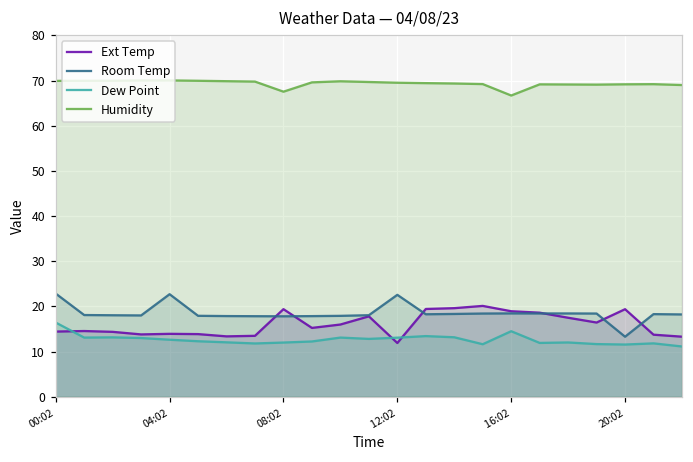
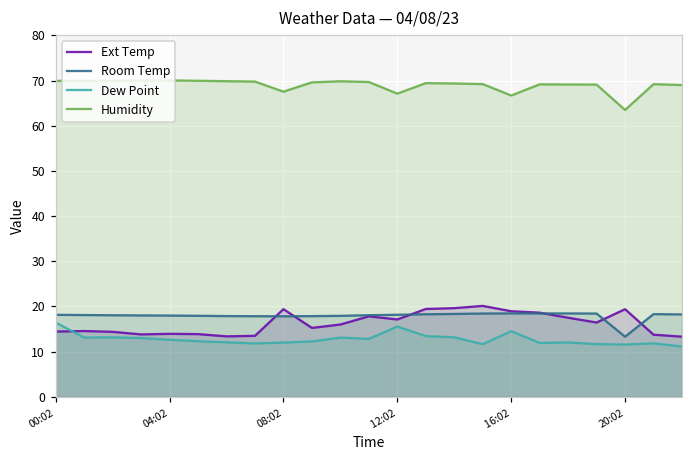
  {
    "Ext Temp": {
      "00:02": 14,
      "04:02": 14,
      "08:02": 19,
-     "12:02": 12,
+     "12:02": 17,
      "20:02": 19
    },
    "Room Temp": {
-     "00:02": 23,
-     "04:02": 23,
+     "00:02": 18,
+     "04:02": 18,
      "08:02": 18,
-     "12:02": 23,
+     "12:02": 18,
      "20:02": 13
    },
    "Dew Point": {
      "00:02": 16,
      "04:02": 13,
      "08:02": 12,
-     "12:02": 13,
+     "12:02": 16,
      "16:02": 15,
      "20:02": 12
    },
    "Humidity": {
      "00:02": 70,
      "08:02": 68,
-     "12:02": 70,
+     "12:02": 67,
      "16:02": 67,
-     "20:02": 69
+     "20:02": 63
    }
  }
